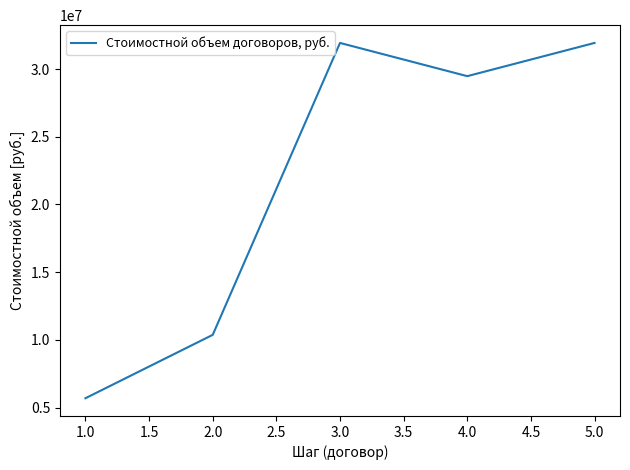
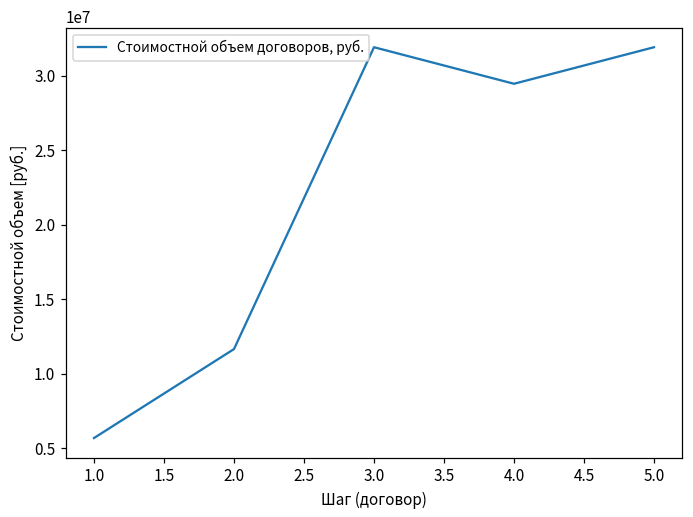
  {
    "1.0": 5700000,
-   "2.0": 10400000,
+   "2.0": 11700000,
    "3.0": 31900000,
    "4.0": 29500000,
    "5.0": 31900000
  }
